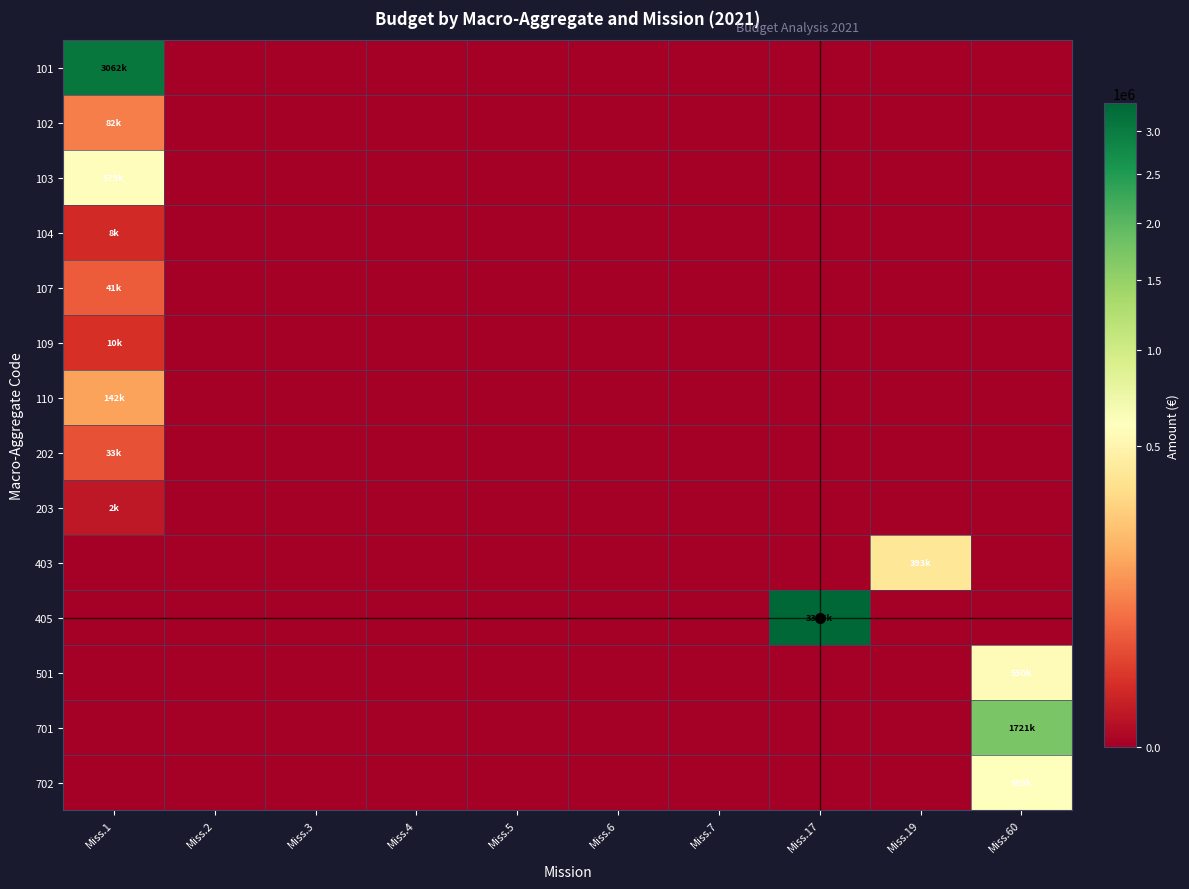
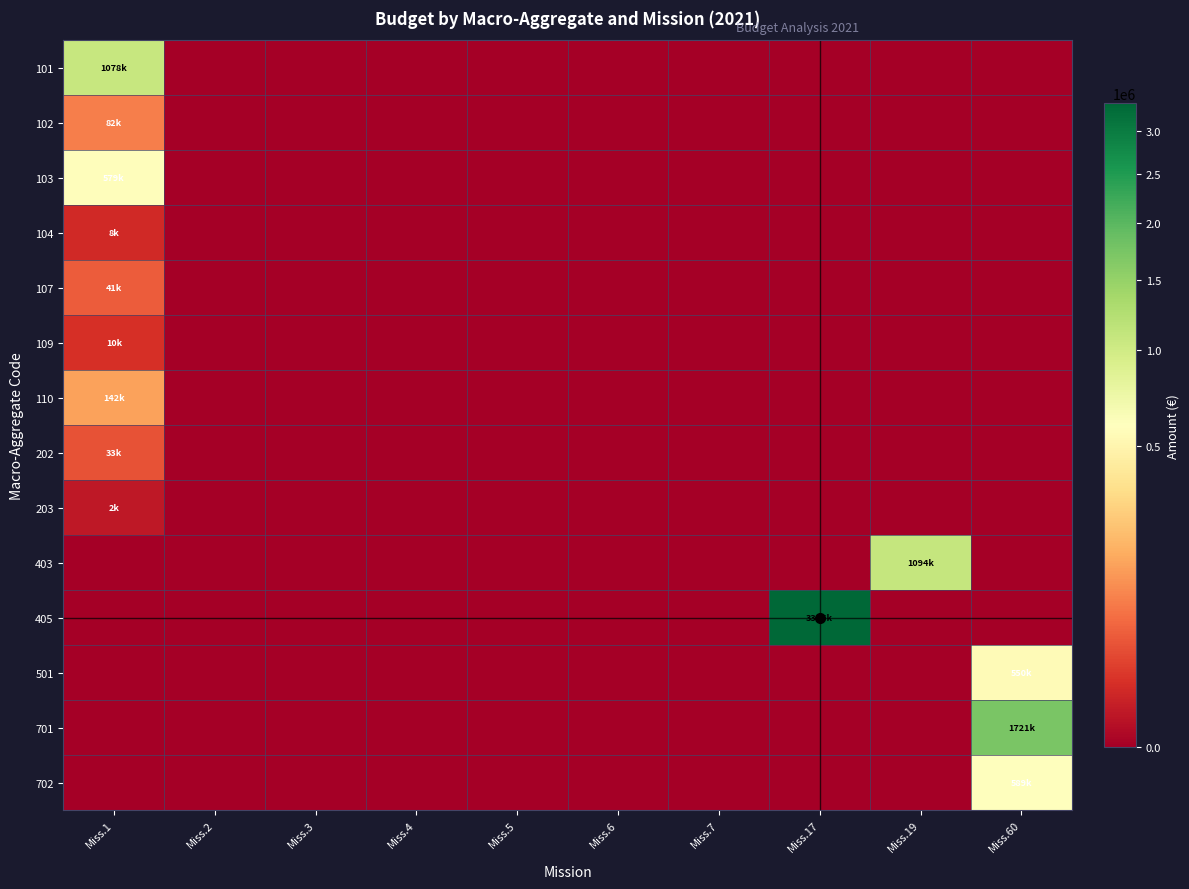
  {
    "101": {
-     "Miss.1": "3062k"
+     "Miss.1": "1078k"
    },
    "102": {
      "Miss.1": "82k"
    },
    "103": {
      "Miss.1": "579k"
    },
    "104": {
      "Miss.1": "8k"
    },
    "107": {
      "Miss.1": "41k"
    },
    "109": {
      "Miss.1": "10k"
    },
    "110": {
      "Miss.1": "142k"
    },
    "202": {
      "Miss.1": "33k"
    },
    "203": {
      "Miss.1": "2k"
    },
    "403": {
-     "Miss.19": "393k"
+     "Miss.19": "1094k"
    },
    "501": {
      "Miss.60": "550k"
    },
    "701": {
      "Miss.60": "1721k"
    },
    "702": {
      "Miss.60": "589k"
    }
  }
